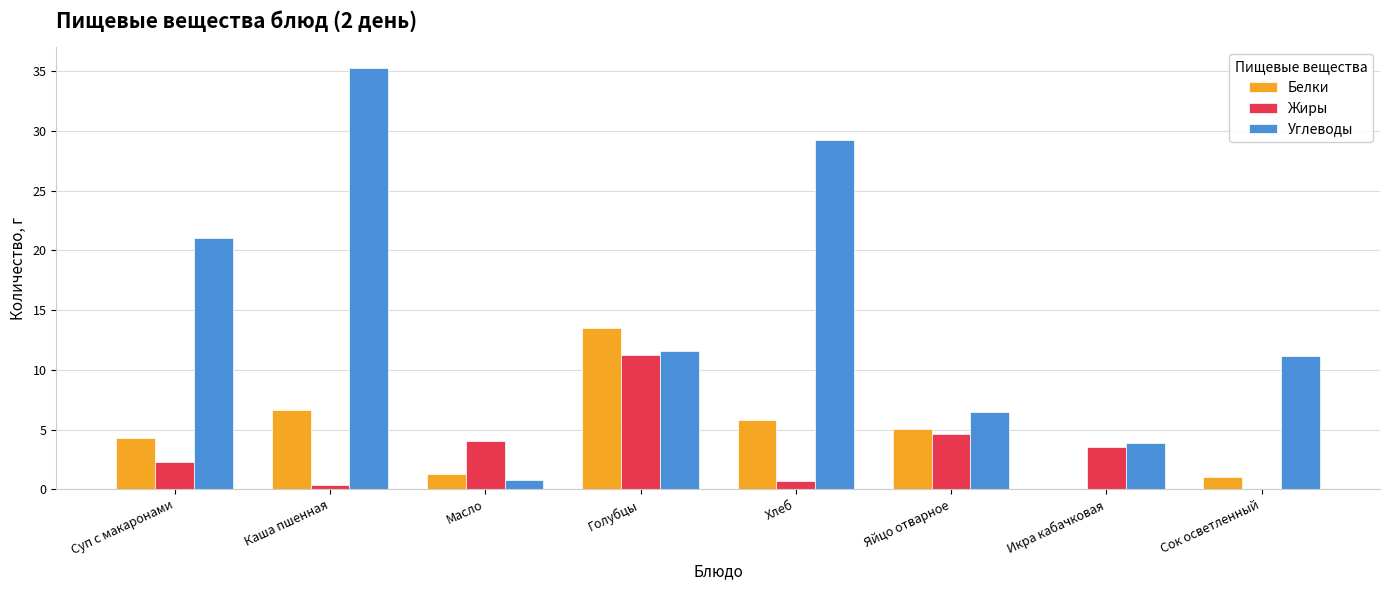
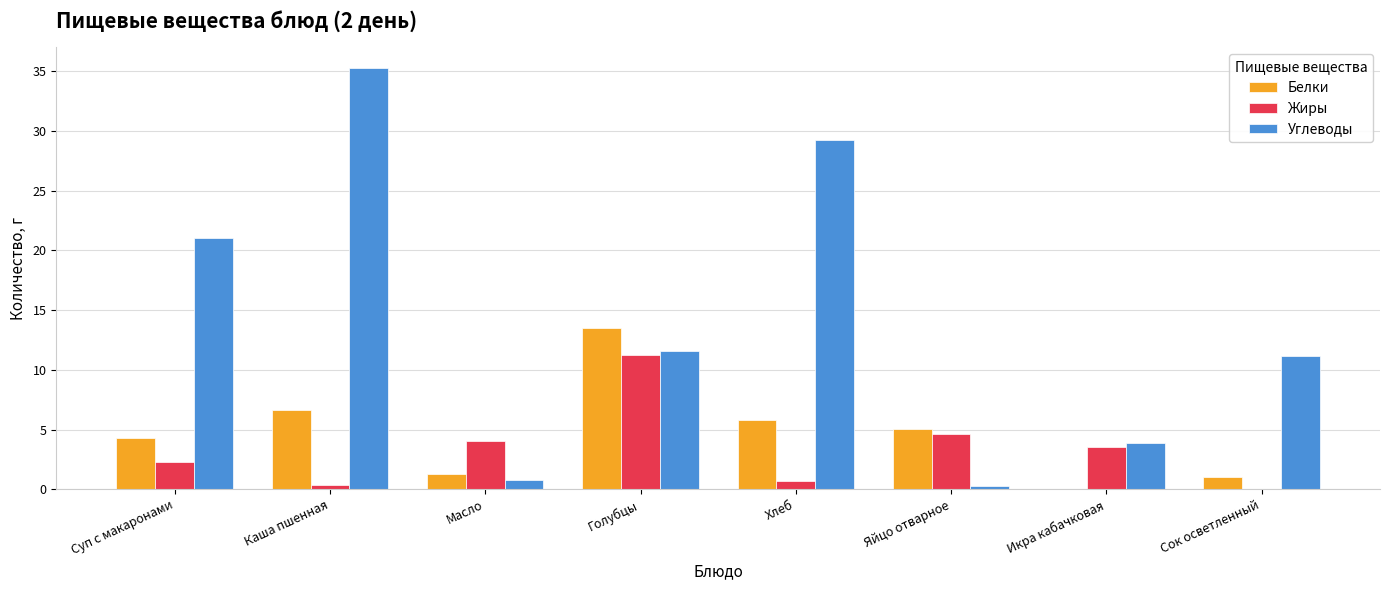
  {
    "Белки": {
      "Суп с макаронами": 4.3,
      "Каша пшенная": 6.6,
      "Масло": 1.3,
      "Голубцы": 13.5,
      "Хлеб": 5.8,
      "Яйцо отварное": 5.1,
      "Икра кабачковая": 0.0,
      "Сок осветленный": 1.0
    },
    "Жиры": {
      "Суп с макаронами": 2.3,
      "Каша пшенная": 0.4,
      "Масло": 4.0,
      "Голубцы": 11.3,
      "Хлеб": 0.7,
      "Яйцо отварное": 4.6,
      "Икра кабачковая": 3.5,
      "Сок осветленный": 0.0
    },
    "Углеводы": {
      "Суп с макаронами": 21.0,
      "Каша пшенная": 35.3,
      "Масло": 0.8,
      "Голубцы": 11.6,
      "Хлеб": 29.2,
-     "Яйцо отварное": 6.5,
+     "Яйцо отварное": 0.3,
      "Икра кабачковая": 3.9,
      "Сок осветленный": 11.2
    }
  }
